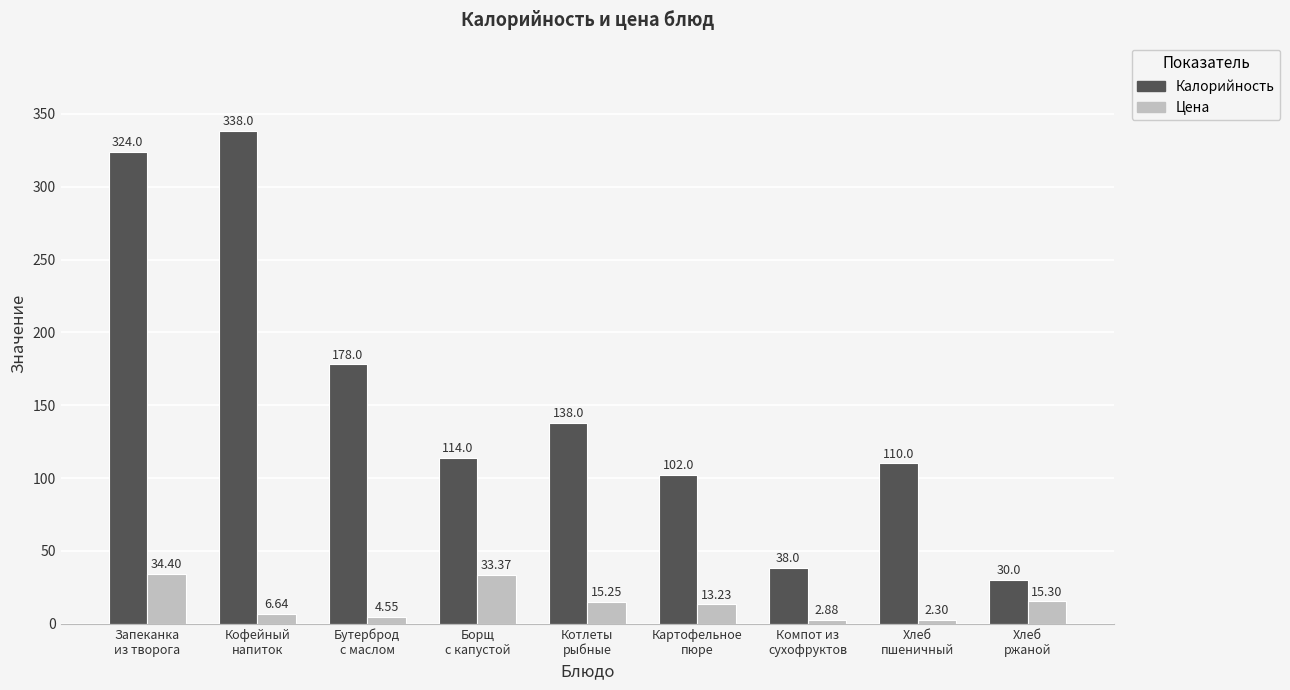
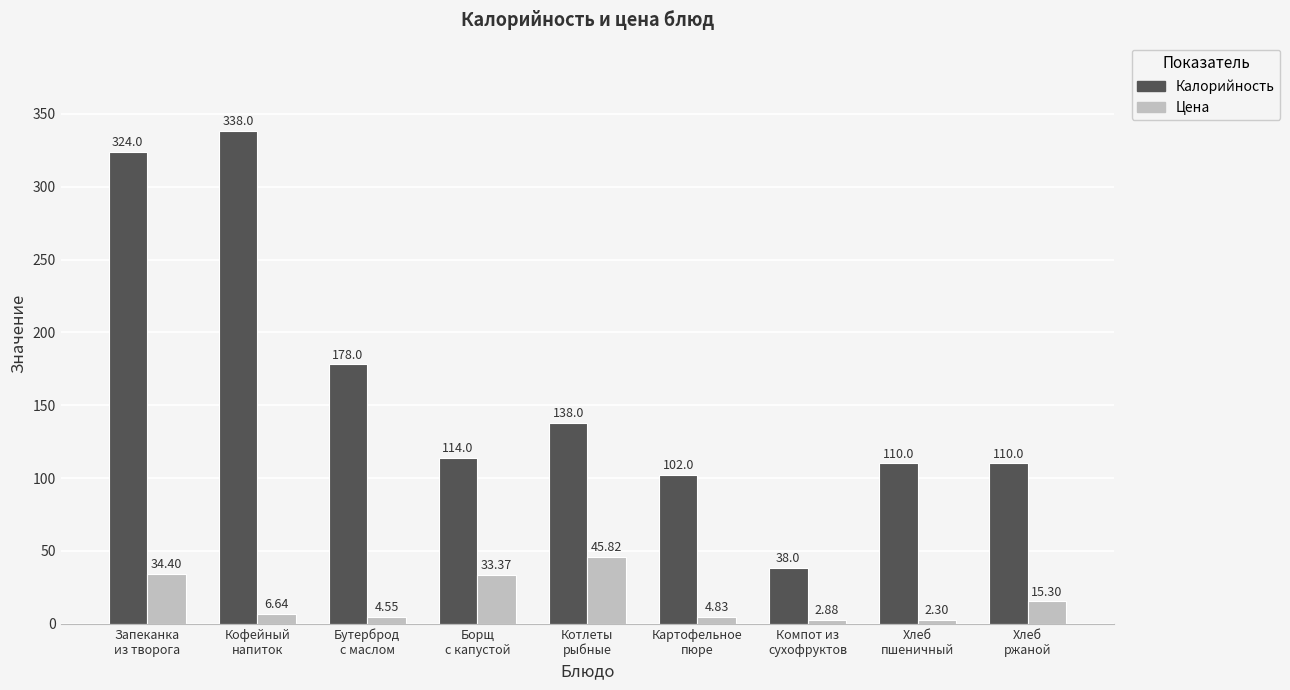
  {
    "Калорийность": {
      "Запеканка из творога": 324.0,
      "Кофейный напиток": 338.0,
      "Бутерброд с маслом": 178.0,
      "Борщ с капустой": 114.0,
      "Котлеты рыбные": 138.0,
      "Картофельное пюре": 102.0,
      "Компот из сухофруктов": 38.0,
      "Хлеб пшеничный": 110.0,
-     "Хлеб ржаной": 30.0
+     "Хлеб ржаной": 110.0
    },
    "Цена": {
      "Запеканка из творога": 34.40,
      "Кофейный напиток": 6.64,
      "Бутерброд с маслом": 4.55,
      "Борщ с капустой": 33.37,
-     "Котлеты рыбные": 15.25,
-     "Картофельное пюре": 13.23,
+     "Котлеты рыбные": 45.82,
+     "Картофельное пюре": 4.83,
      "Компот из сухофруктов": 2.88,
      "Хлеб пшеничный": 2.30,
      "Хлеб ржаной": 15.30
    }
  }
